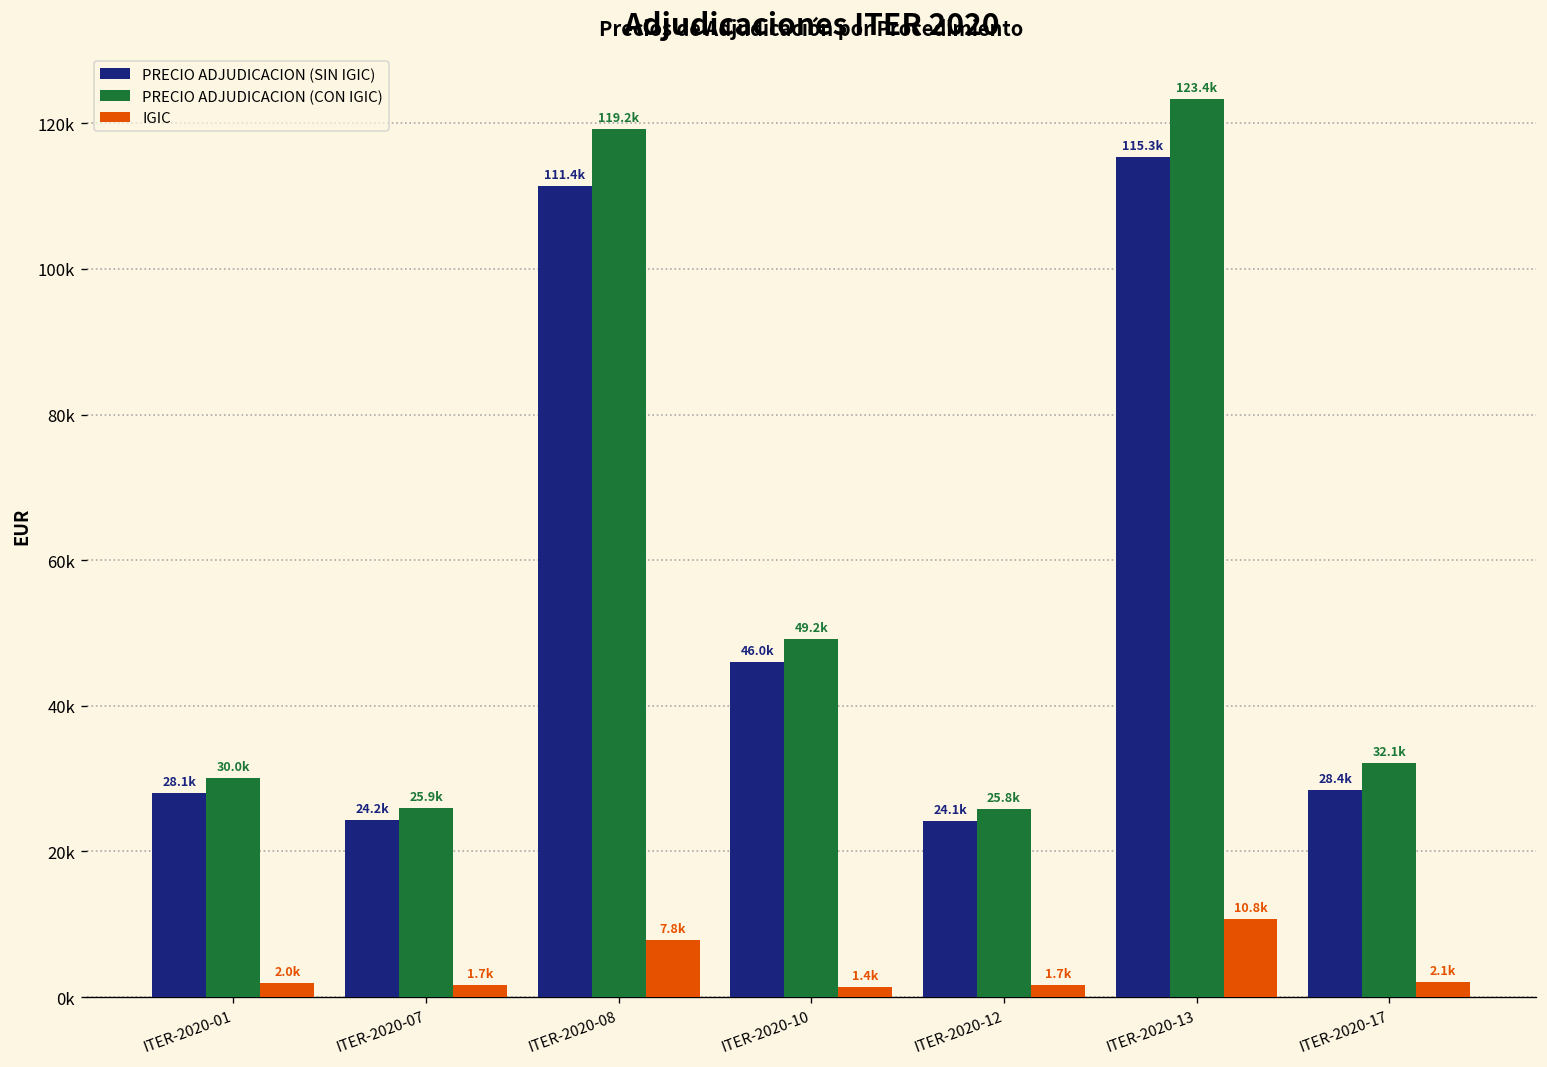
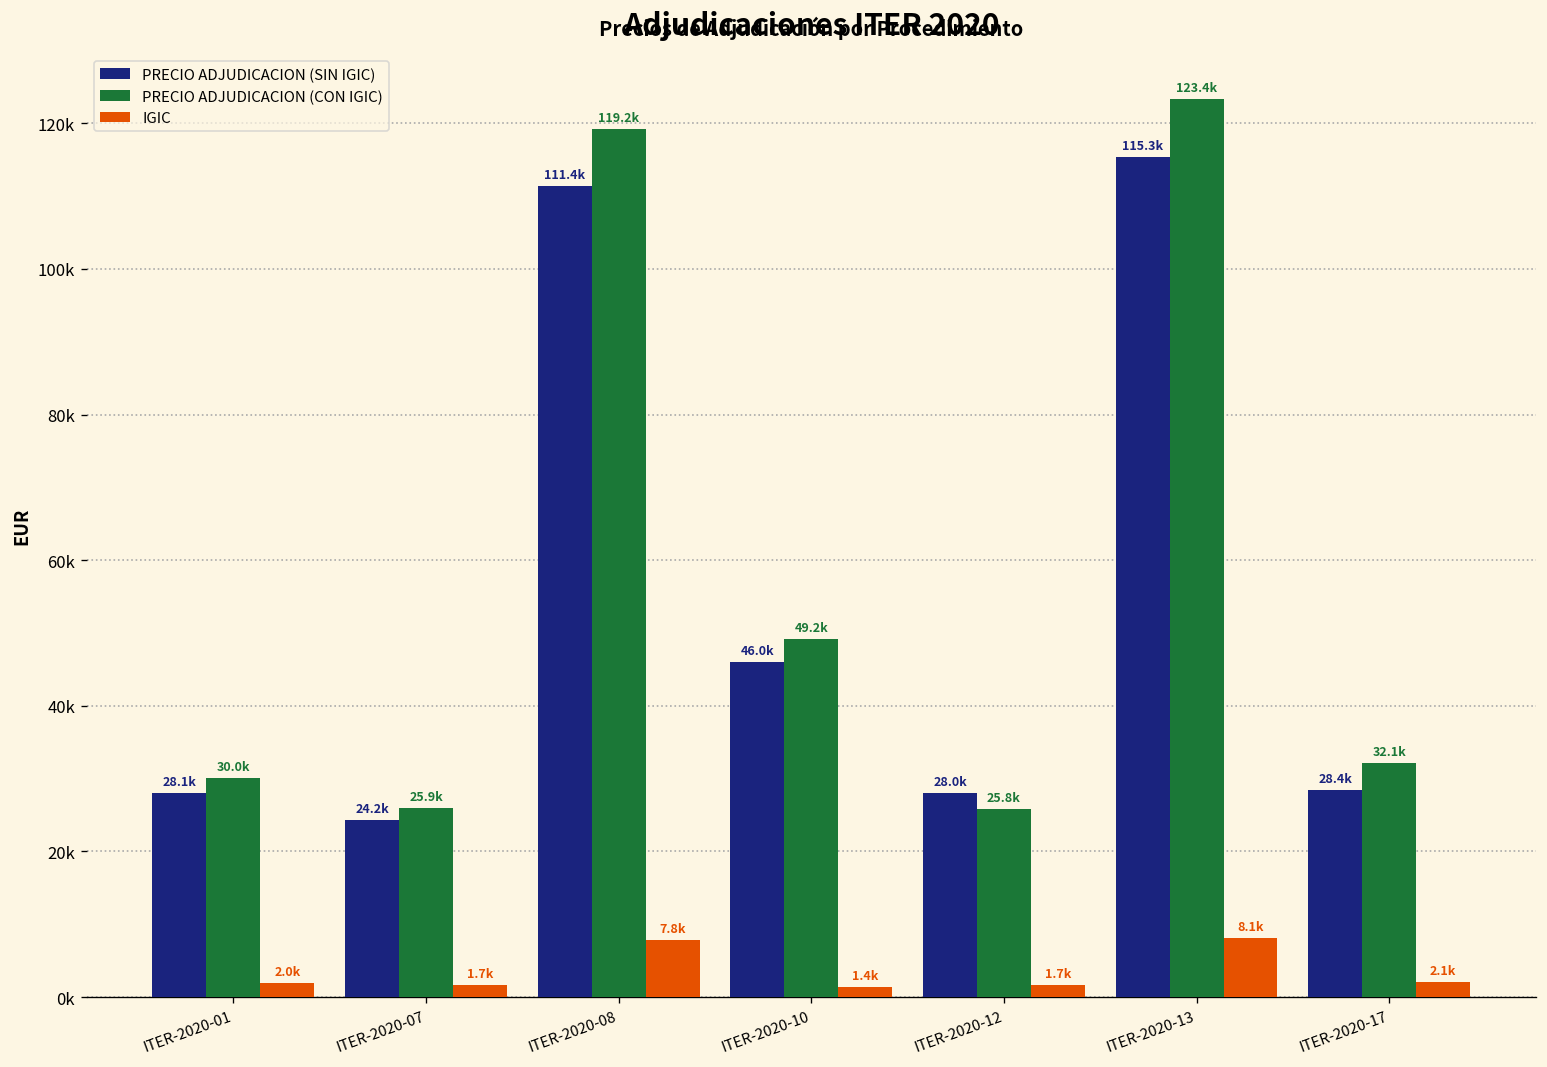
  {
    "PRECIO ADJUDICACION (SIN IGIC)": {
      "ITER-2020-01": "28.1k",
      "ITER-2020-07": "24.2k",
      "ITER-2020-08": "111.4k",
      "ITER-2020-10": "46.0k",
-     "ITER-2020-12": "24.1k",
+     "ITER-2020-12": "28.0k",
      "ITER-2020-13": "115.3k",
      "ITER-2020-17": "28.4k"
    },
    "PRECIO ADJUDICACION (CON IGIC)": {
      "ITER-2020-01": "30.0k",
      "ITER-2020-07": "25.9k",
      "ITER-2020-08": "119.2k",
      "ITER-2020-10": "49.2k",
      "ITER-2020-12": "25.8k",
      "ITER-2020-13": "123.4k",
      "ITER-2020-17": "32.1k"
    },
    "IGIC": {
      "ITER-2020-01": "2.0k",
      "ITER-2020-07": "1.7k",
      "ITER-2020-08": "7.8k",
      "ITER-2020-10": "1.4k",
      "ITER-2020-12": "1.7k",
-     "ITER-2020-13": "10.8k",
+     "ITER-2020-13": "8.1k",
      "ITER-2020-17": "2.1k"
    }
  }
